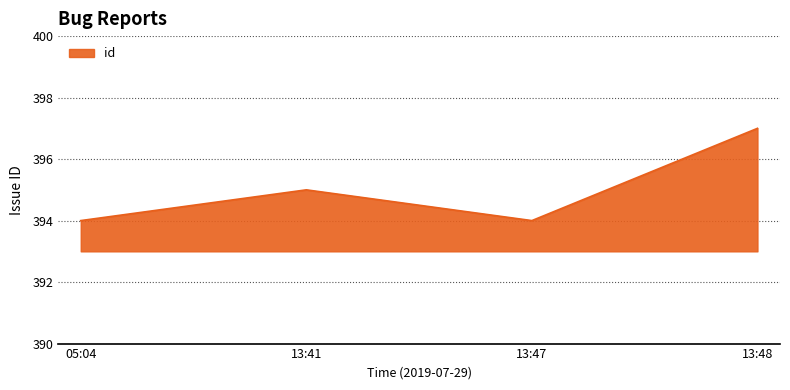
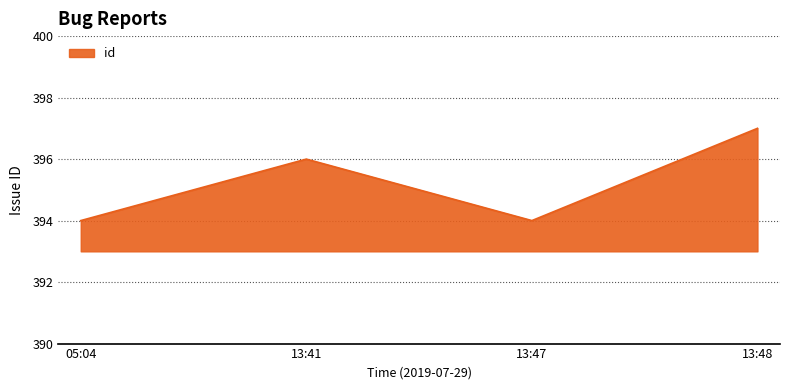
  {
    "05:04": 394,
-   "13:41": 395,
+   "13:41": 396,
    "13:47": 394,
    "13:48": 397
  }
